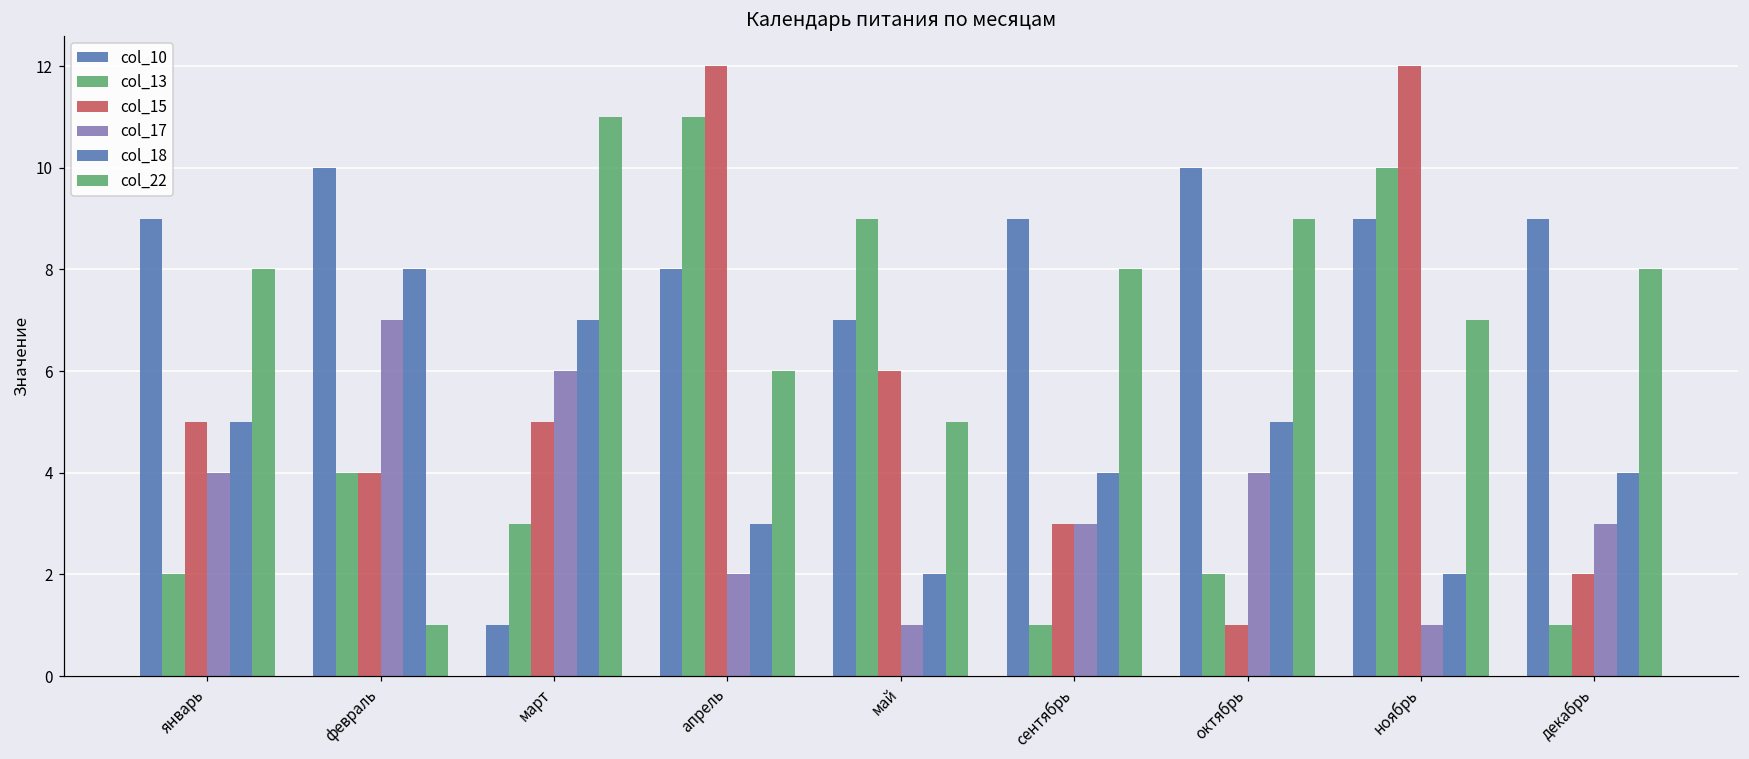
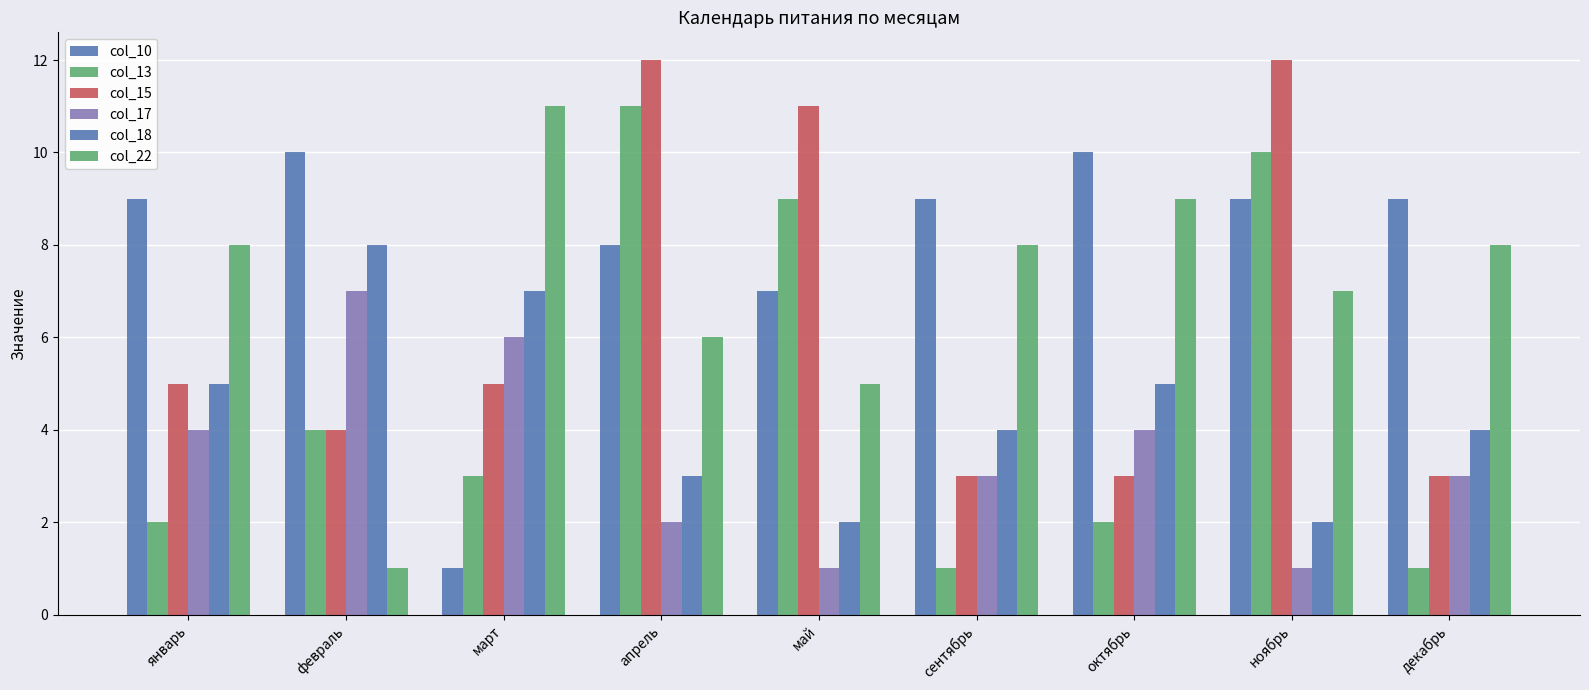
  {
    "col_15": {
      "январь": 5,
      "февраль": 4,
      "март": 5,
      "апрель": 12,
-     "май": 6,
+     "май": 11,
      "сентябрь": 3,
-     "октябрь": 1,
+     "октябрь": 3,
      "ноябрь": 12,
-     "декабрь": 2
+     "декабрь": 3
    }
  }
